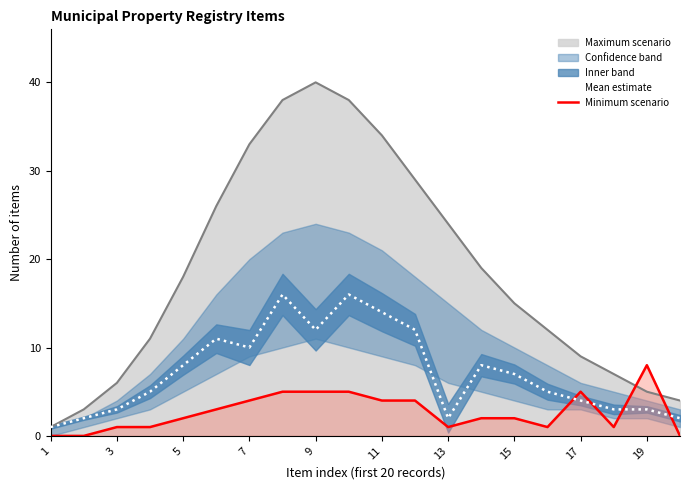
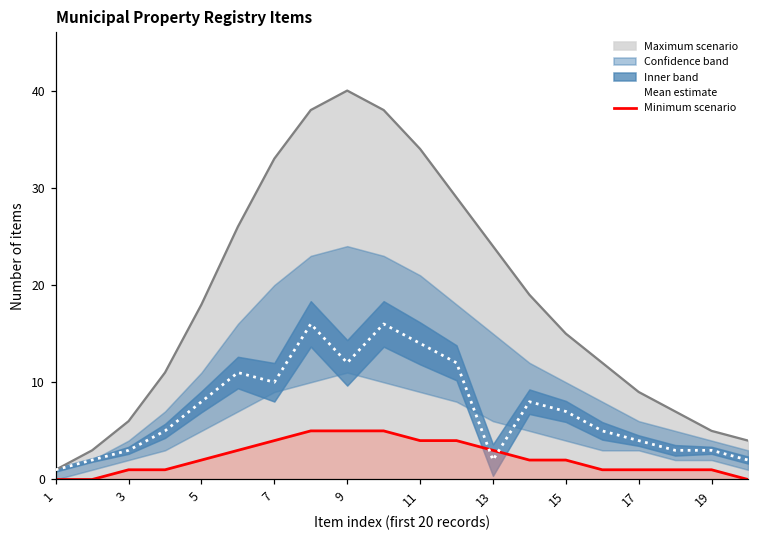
  {
    "Maximum scenario": {
      "3": 6,
      "5": 18,
      "7": 33,
      "9": 40,
      "11": 34,
      "13": 24,
      "15": 15,
      "17": 9,
      "19": 5
    },
    "Mean estimate": {
      "3": 3,
      "5": 8,
      "7": 10,
      "9": 12,
      "11": 14,
      "13": 2,
      "15": 7,
      "17": 4,
      "19": 3
    },
    "Minimum scenario": {
      "1": 0,
      "3": 1,
      "5": 2,
      "7": 4,
      "9": 5,
      "11": 4,
-     "13": 1,
+     "13": 3,
      "15": 2,
-     "17": 5,
-     "19": 8
+     "17": 1,
+     "19": 1
    }
  }
